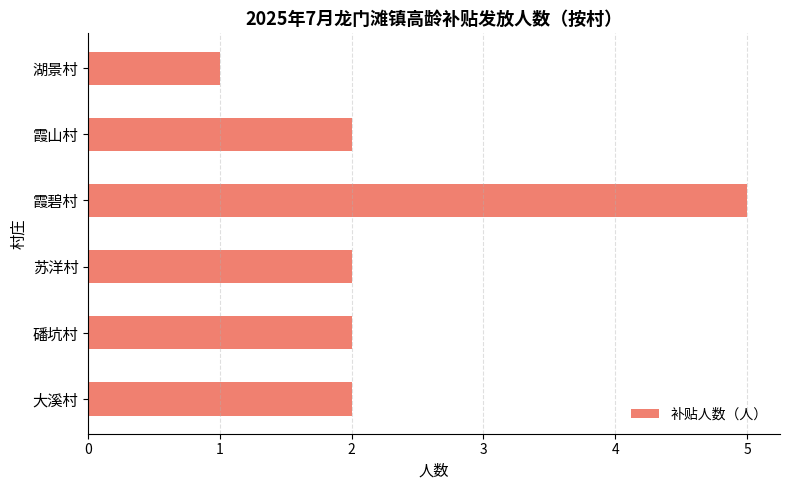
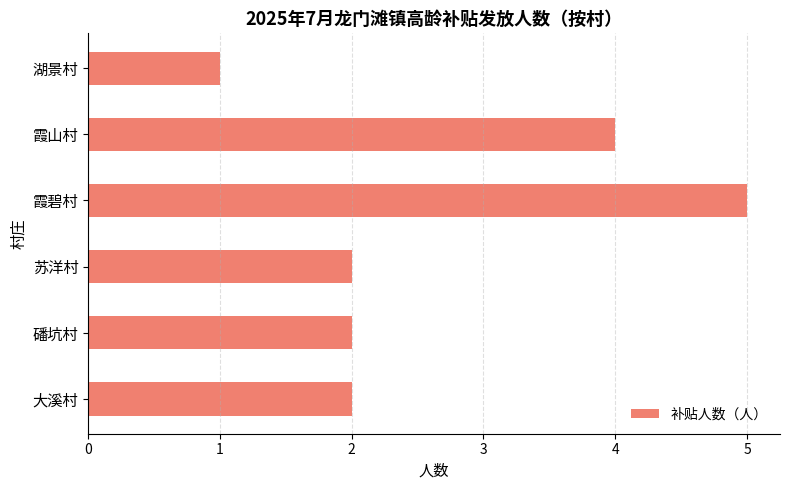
  {
    "湖景村": 1,
-   "霞山村": 2,
+   "霞山村": 4,
    "霞碧村": 5,
    "苏洋村": 2,
    "磻坑村": 2,
    "大溪村": 2
  }
